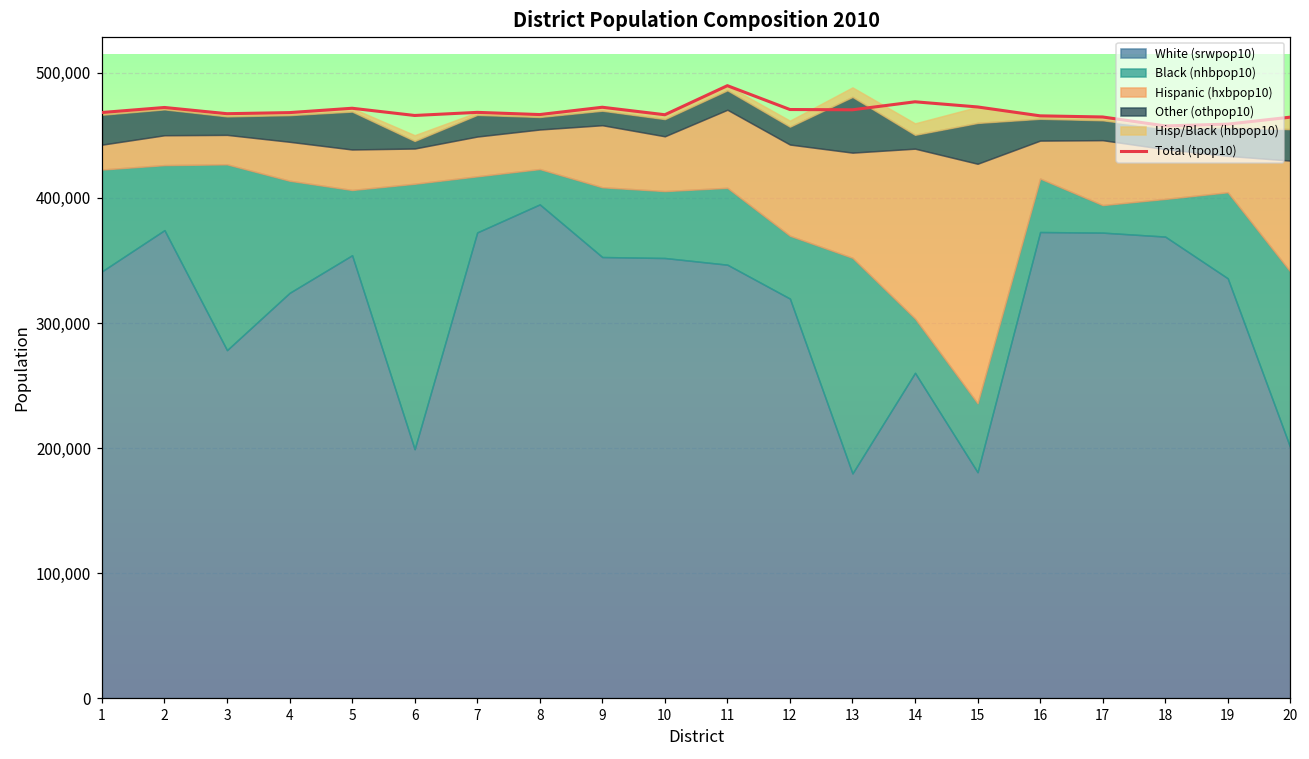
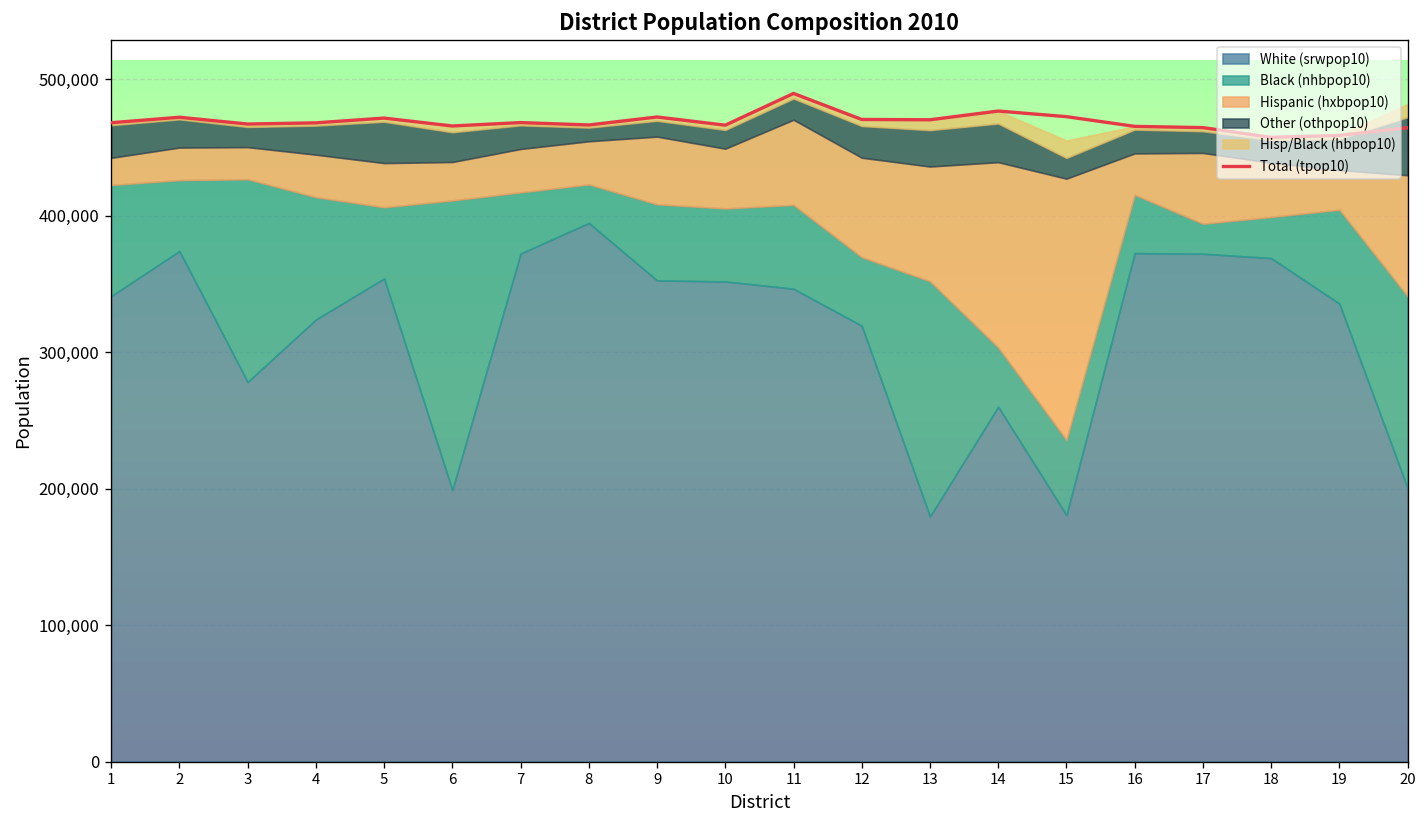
  {
    "Other (othpop10)": {
      "5": "30,000",
-     "6": "6,000",
+     "6": "22,000",
      "9": "12,000",
      "10": "14,000",
      "11": "16,000",
-     "12": "14,000",
-     "13": "45,000",
-     "14": "11,000",
-     "15": "33,000",
+     "12": "23,000",
+     "13": "27,000",
+     "14": "28,000",
+     "15": "15,000",
      "16": "17,000",
      "17": "16,000",
-     "20": "25,000"
+     "20": "43,000"
    }
  }
